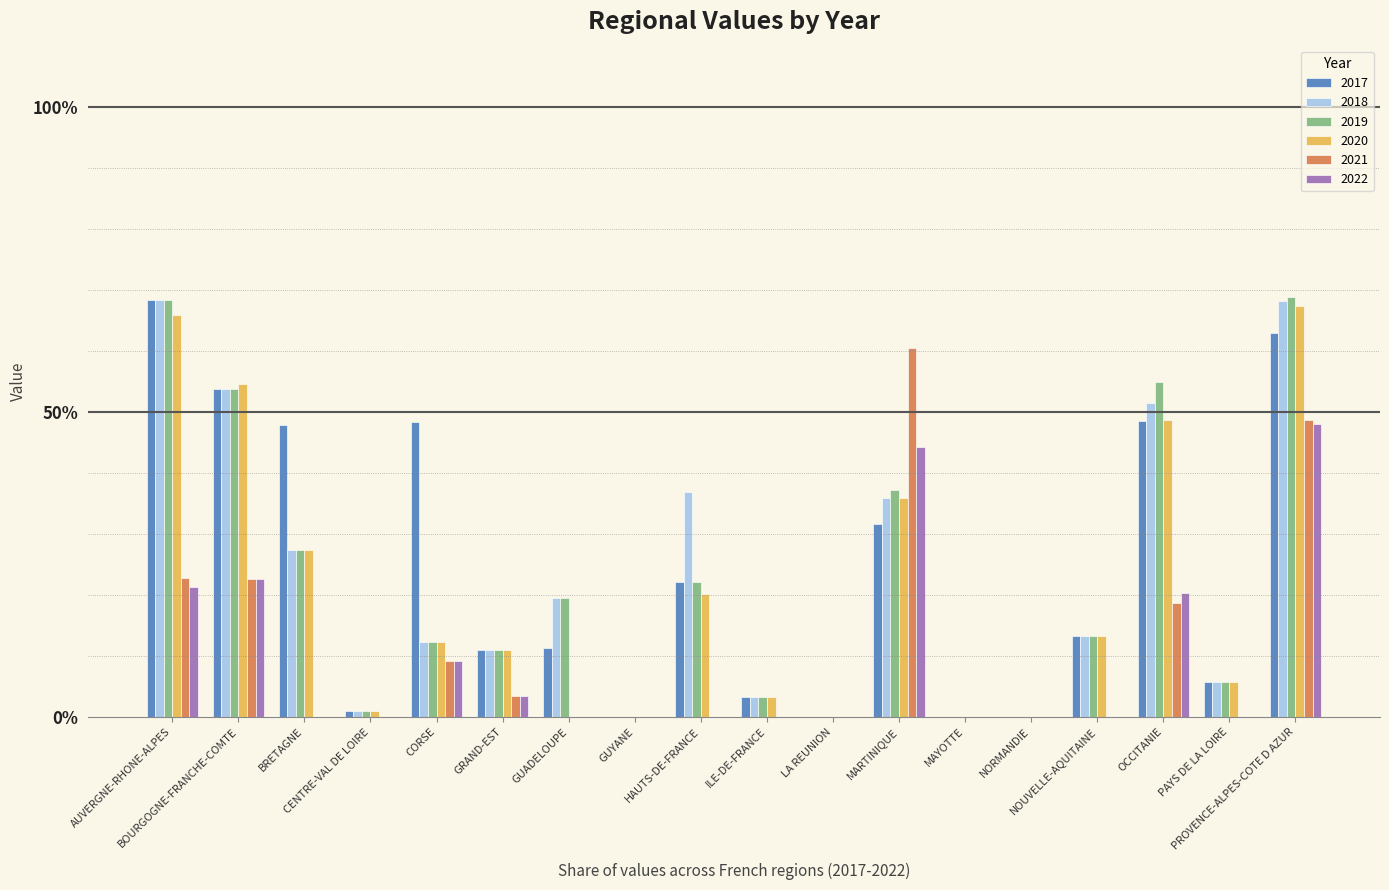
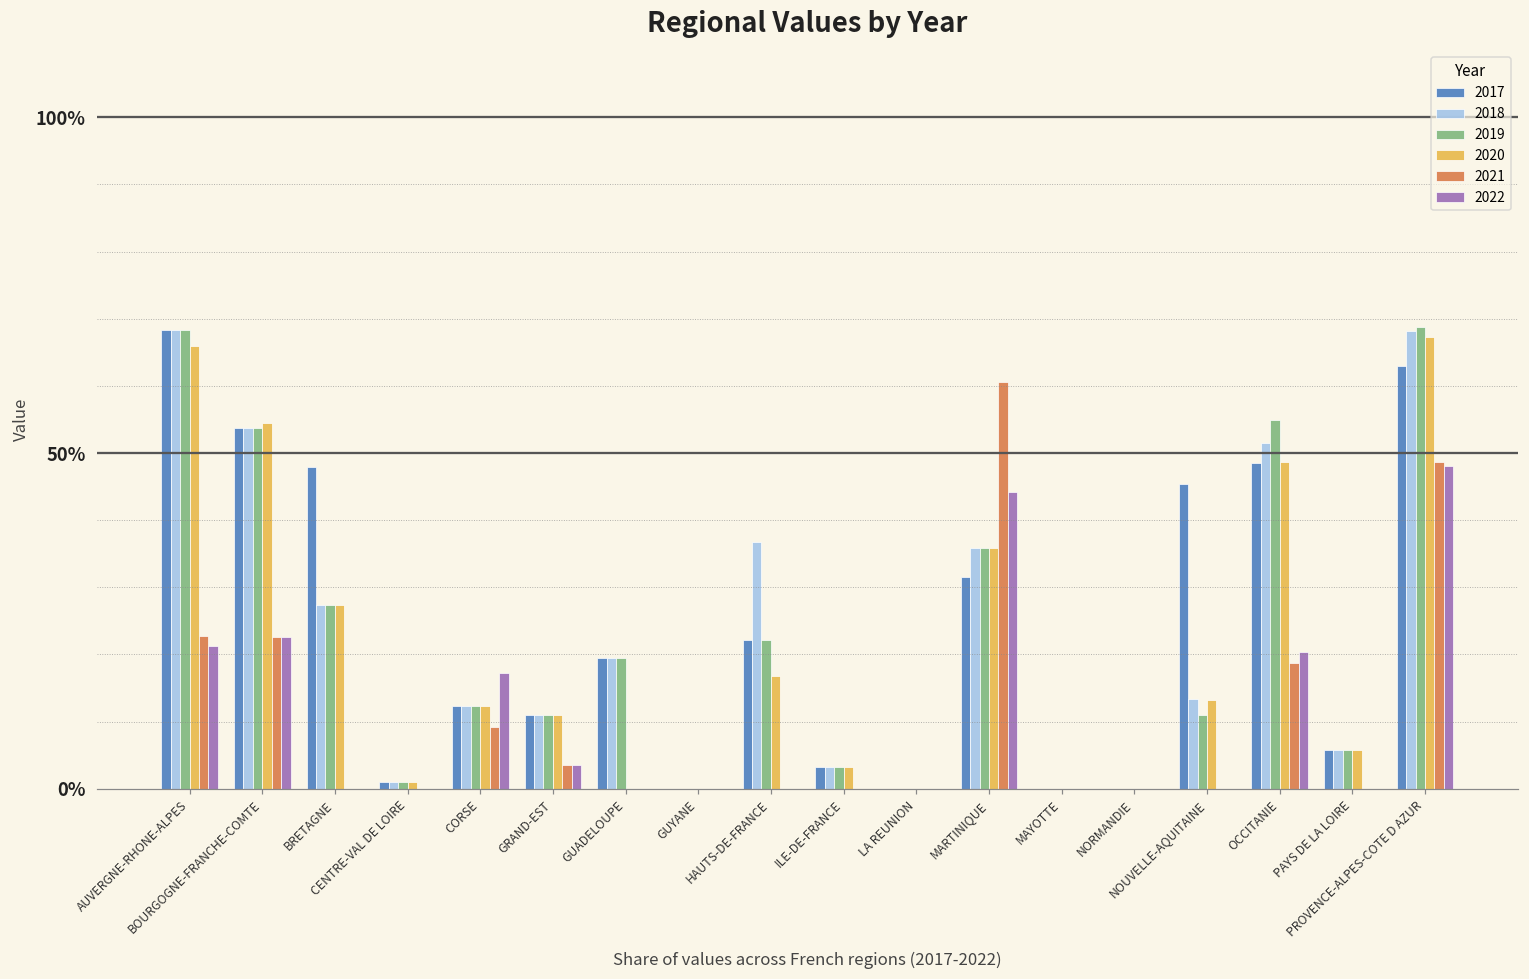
  {
    "2017": {
      "AUVERGNE-RHONE-ALPES": "68%",
      "BOURGOGNE-FRANCHE-COMTE": "54%",
      "BRETAGNE": "48%",
      "CENTRE-VAL DE LOIRE": "1%",
-     "CORSE": "48%",
+     "CORSE": "12%",
      "GRAND-EST": "11%",
-     "GUADELOUPE": "11%",
+     "GUADELOUPE": "19%",
      "GUYANE": "0%",
      "HAUTS-DE-FRANCE": "22%",
      "ILE-DE-FRANCE": "3%",
      "LA REUNION": "0%",
      "MARTINIQUE": "32%",
      "MAYOTTE": "0%",
      "NORMANDIE": "0%",
-     "NOUVELLE-AQUITAINE": "13%",
+     "NOUVELLE-AQUITAINE": "45%",
      "OCCITANIE": "49%",
      "PAYS DE LA LOIRE": "6%",
      "PROVENCE-ALPES-COTE D AZUR": "63%"
    },
    "2018": {
      "AUVERGNE-RHONE-ALPES": "68%",
      "BOURGOGNE-FRANCHE-COMTE": "54%",
      "BRETAGNE": "27%",
      "CENTRE-VAL DE LOIRE": "1%",
      "CORSE": "12%",
      "GRAND-EST": "11%",
      "GUADELOUPE": "19%",
      "GUYANE": "0%",
      "HAUTS-DE-FRANCE": "37%",
      "ILE-DE-FRANCE": "3%",
      "LA REUNION": "0%",
      "MARTINIQUE": "36%",
      "MAYOTTE": "0%",
      "NORMANDIE": "0%",
      "NOUVELLE-AQUITAINE": "13%",
      "OCCITANIE": "51%",
      "PAYS DE LA LOIRE": "6%",
      "PROVENCE-ALPES-COTE D AZUR": "68%"
    },
    "2019": {
      "AUVERGNE-RHONE-ALPES": "68%",
      "BOURGOGNE-FRANCHE-COMTE": "54%",
      "BRETAGNE": "27%",
      "CENTRE-VAL DE LOIRE": "1%",
      "CORSE": "12%",
      "GRAND-EST": "11%",
      "GUADELOUPE": "19%",
      "GUYANE": "0%",
      "HAUTS-DE-FRANCE": "22%",
      "ILE-DE-FRANCE": "3%",
      "LA REUNION": "0%",
-     "MARTINIQUE": "37%",
+     "MARTINIQUE": "36%",
      "MAYOTTE": "0%",
      "NORMANDIE": "0%",
-     "NOUVELLE-AQUITAINE": "13%",
+     "NOUVELLE-AQUITAINE": "11%",
      "OCCITANIE": "55%",
      "PAYS DE LA LOIRE": "6%",
      "PROVENCE-ALPES-COTE D AZUR": "69%"
    },
    "2020": {
      "AUVERGNE-RHONE-ALPES": "66%",
      "BOURGOGNE-FRANCHE-COMTE": "54%",
      "BRETAGNE": "27%",
      "CENTRE-VAL DE LOIRE": "1%",
      "CORSE": "12%",
      "GRAND-EST": "11%",
      "GUADELOUPE": "0%",
      "GUYANE": "0%",
-     "HAUTS-DE-FRANCE": "20%",
+     "HAUTS-DE-FRANCE": "17%",
      "ILE-DE-FRANCE": "3%",
      "LA REUNION": "0%",
      "MARTINIQUE": "36%",
      "MAYOTTE": "0%",
      "NORMANDIE": "0%",
      "NOUVELLE-AQUITAINE": "13%",
      "OCCITANIE": "49%",
      "PAYS DE LA LOIRE": "6%",
      "PROVENCE-ALPES-COTE D AZUR": "67%"
    },
    "2021": {
      "AUVERGNE-RHONE-ALPES": "23%",
      "BOURGOGNE-FRANCHE-COMTE": "23%",
      "BRETAGNE": "0%",
      "CENTRE-VAL DE LOIRE": "0%",
      "CORSE": "9%",
      "GRAND-EST": "3%",
      "GUADELOUPE": "0%",
      "GUYANE": "0%",
      "HAUTS-DE-FRANCE": "0%",
      "ILE-DE-FRANCE": "0%",
      "LA REUNION": "0%",
      "MARTINIQUE": "61%",
      "MAYOTTE": "0%",
      "NORMANDIE": "0%",
      "NOUVELLE-AQUITAINE": "0%",
      "OCCITANIE": "19%",
      "PAYS DE LA LOIRE": "0%",
      "PROVENCE-ALPES-COTE D AZUR": "49%"
    },
    "2022": {
      "AUVERGNE-RHONE-ALPES": "21%",
      "BOURGOGNE-FRANCHE-COMTE": "23%",
      "BRETAGNE": "0%",
      "CENTRE-VAL DE LOIRE": "0%",
-     "CORSE": "9%",
+     "CORSE": "17%",
      "GRAND-EST": "3%",
      "GUADELOUPE": "0%",
      "GUYANE": "0%",
      "HAUTS-DE-FRANCE": "0%",
      "ILE-DE-FRANCE": "0%",
      "LA REUNION": "0%",
      "MARTINIQUE": "44%",
      "MAYOTTE": "0%",
      "NORMANDIE": "0%",
      "NOUVELLE-AQUITAINE": "0%",
      "OCCITANIE": "20%",
      "PAYS DE LA LOIRE": "0%",
      "PROVENCE-ALPES-COTE D AZUR": "48%"
    }
  }
